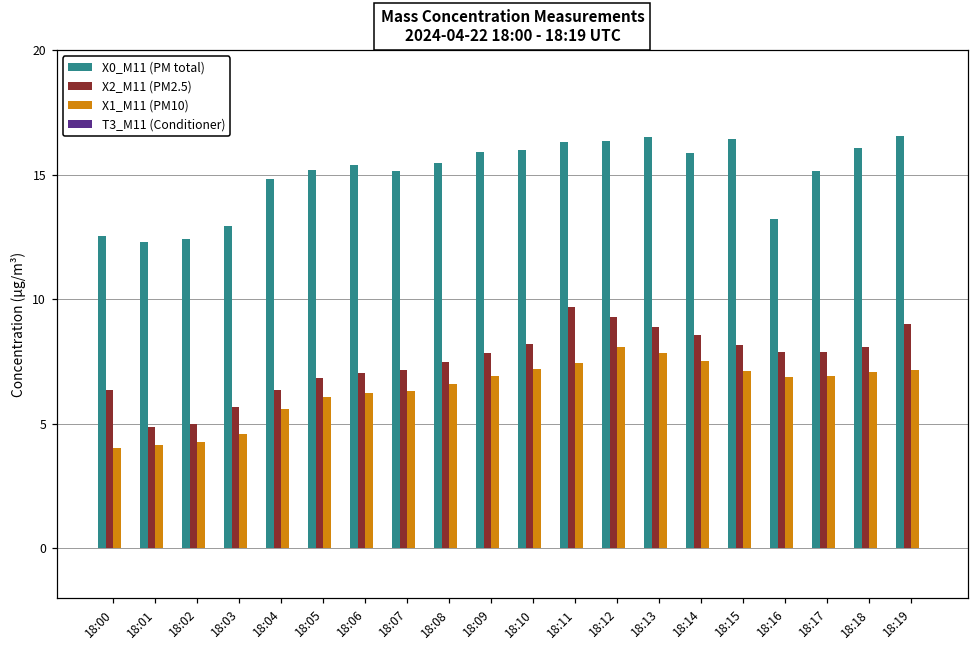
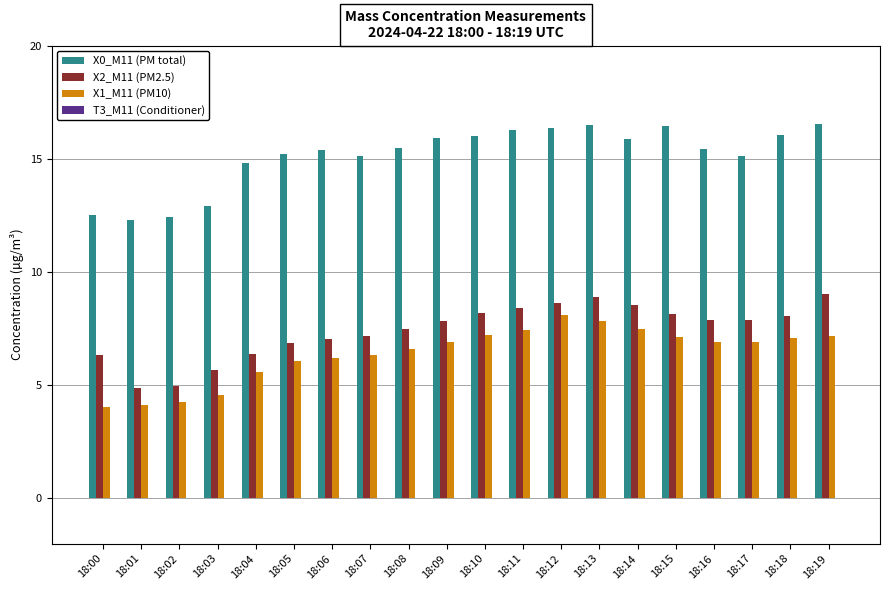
  {
    "X0_M11 (PM total)": {
      "18:00": 12.5,
      "18:01": 12.3,
      "18:02": 12.4,
      "18:03": 12.9,
      "18:04": 14.8,
      "18:05": 15.2,
      "18:06": 15.4,
      "18:07": 15.1,
      "18:08": 15.5,
      "18:09": 15.9,
      "18:10": 16.0,
      "18:11": 16.3,
      "18:12": 16.4,
      "18:13": 16.5,
      "18:14": 15.9,
      "18:15": 16.4,
-     "18:16": 13.2,
+     "18:16": 15.4,
      "18:17": 15.1,
      "18:18": 16.1,
      "18:19": 16.6
    },
    "X2_M11 (PM2.5)": {
      "18:00": 6.4,
      "18:01": 4.9,
      "18:02": 5.0,
      "18:03": 5.7,
      "18:04": 6.4,
      "18:05": 6.8,
      "18:06": 7.1,
      "18:07": 7.2,
      "18:08": 7.5,
      "18:09": 7.8,
      "18:10": 8.2,
-     "18:11": 9.7,
-     "18:12": 9.3,
+     "18:11": 8.4,
+     "18:12": 8.6,
      "18:13": 8.9,
      "18:14": 8.6,
      "18:15": 8.1,
      "18:16": 7.9,
      "18:17": 7.9,
      "18:18": 8.1,
      "18:19": 9.0
    },
    "X1_M11 (PM10)": {
      "18:00": 4.0,
      "18:01": 4.1,
      "18:02": 4.3,
      "18:03": 4.6,
      "18:04": 5.6,
      "18:05": 6.1,
      "18:06": 6.2,
      "18:07": 6.3,
      "18:08": 6.6,
      "18:09": 6.9,
      "18:10": 7.2,
      "18:11": 7.4,
      "18:12": 8.1,
      "18:13": 7.8,
      "18:14": 7.5,
      "18:15": 7.1,
      "18:16": 6.9,
      "18:17": 6.9,
      "18:18": 7.1,
      "18:19": 7.2
    },
    "T3_M11 (Conditioner)": {
      "18:00": 0.0,
      "18:01": 0.0,
      "18:02": 0.0,
      "18:03": 0.0,
      "18:04": 0.0,
      "18:05": 0.0,
      "18:06": 0.0,
      "18:07": 0.0,
      "18:08": 0.0,
      "18:09": 0.0,
      "18:10": 0.0,
      "18:11": 0.0,
      "18:12": 0.0,
      "18:13": 0.0,
      "18:14": 0.0,
      "18:15": 0.0,
      "18:16": 0.0,
      "18:17": 0.0,
      "18:18": 0.0,
      "18:19": 0.0
    }
  }
